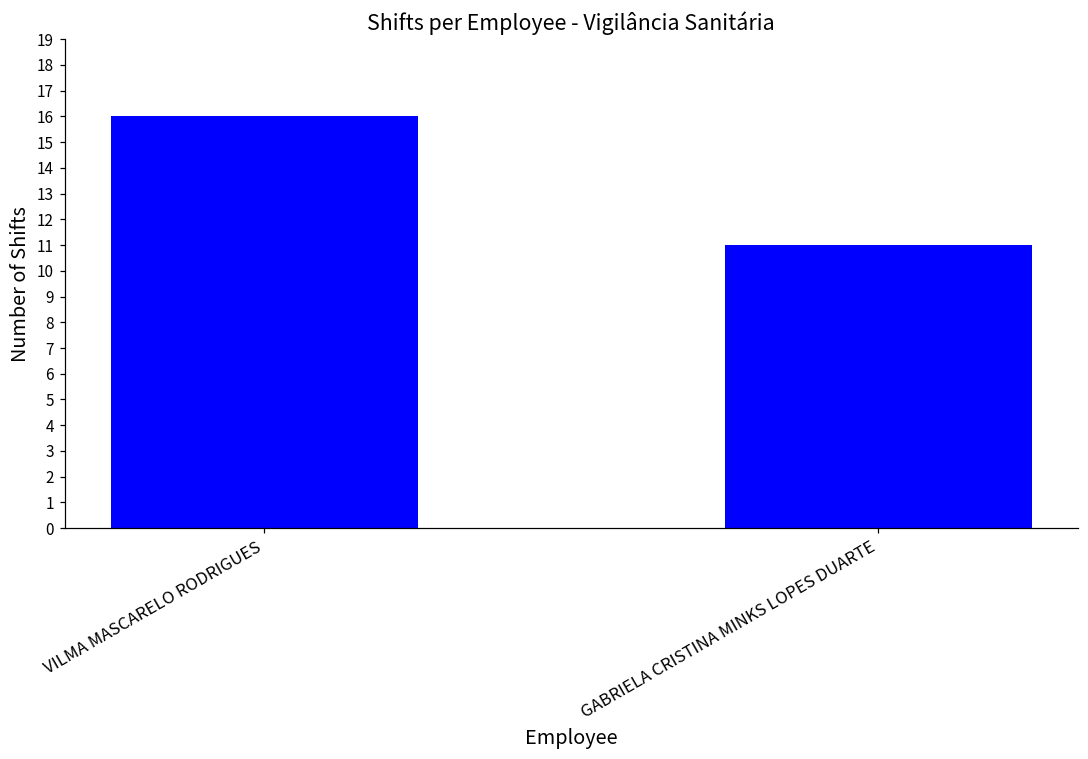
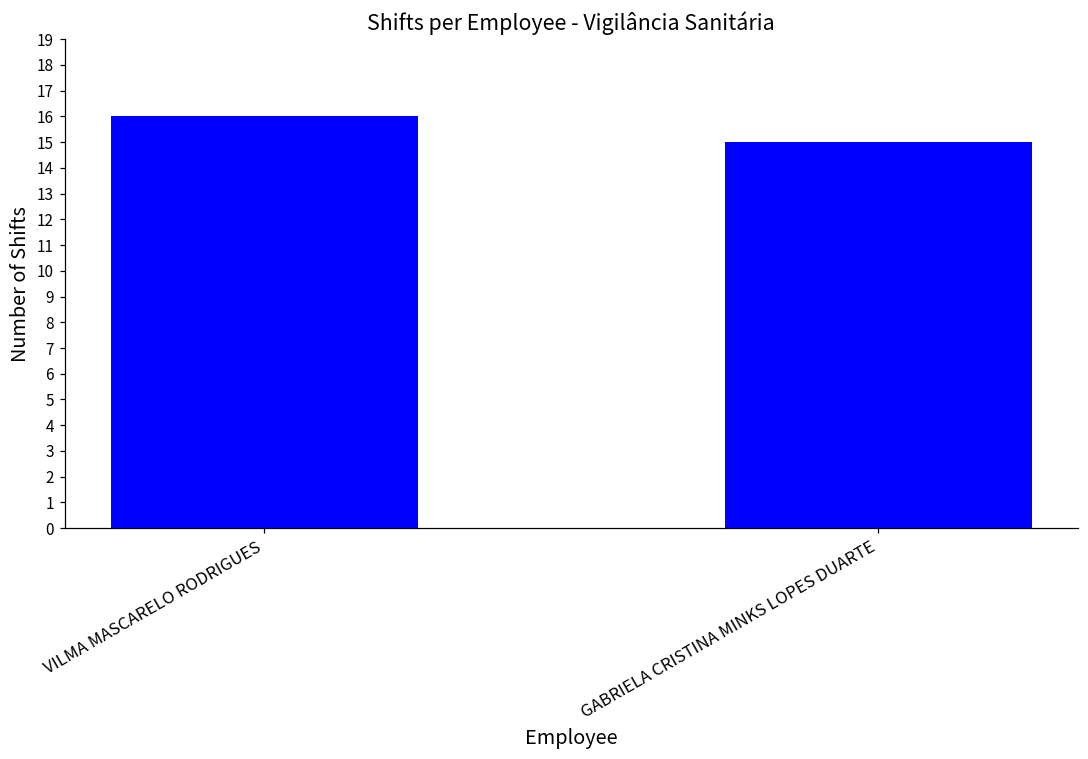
  {
    "VILMA MASCARELO RODRIGUES": 16,
-   "GABRIELA CRISTINA MINKS LOPES DUARTE": 11
+   "GABRIELA CRISTINA MINKS LOPES DUARTE": 15
  }
